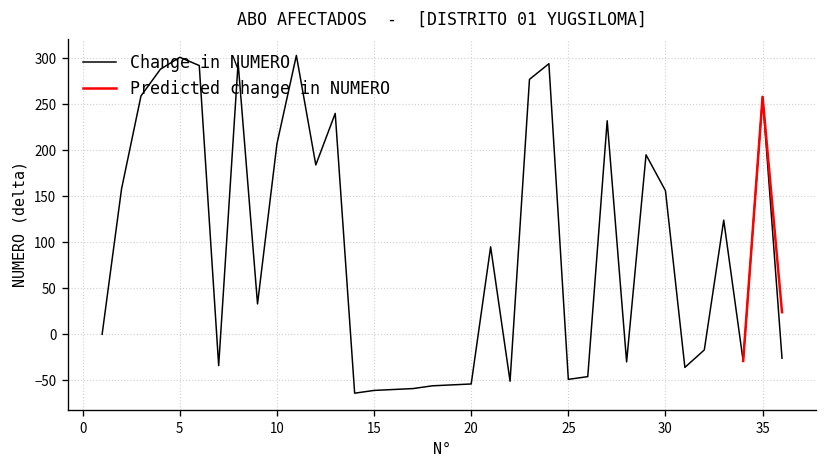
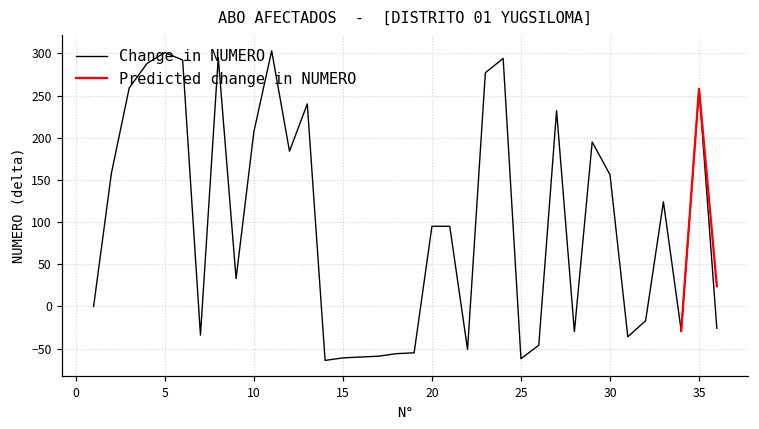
  {
    "Change in NUMERO": {
      "5": 300,
      "10": 210,
      "15": -60,
-     "20": -50,
-     "25": -50,
+     "20": 100,
+     "25": -60,
      "30": 160
    }
  }
